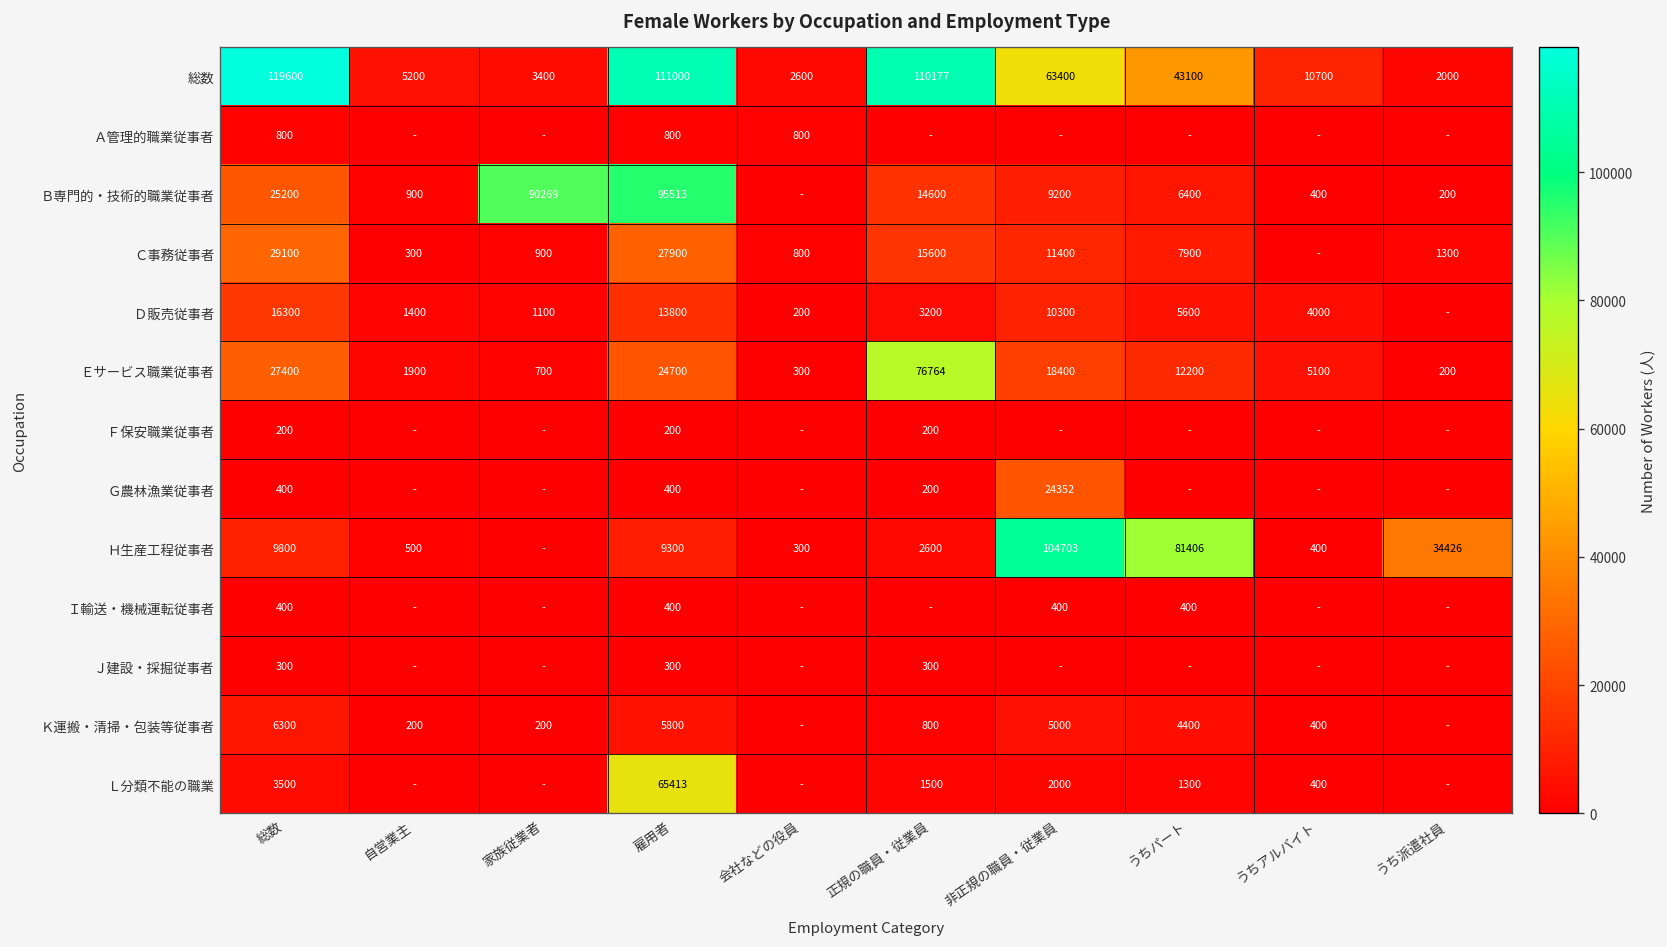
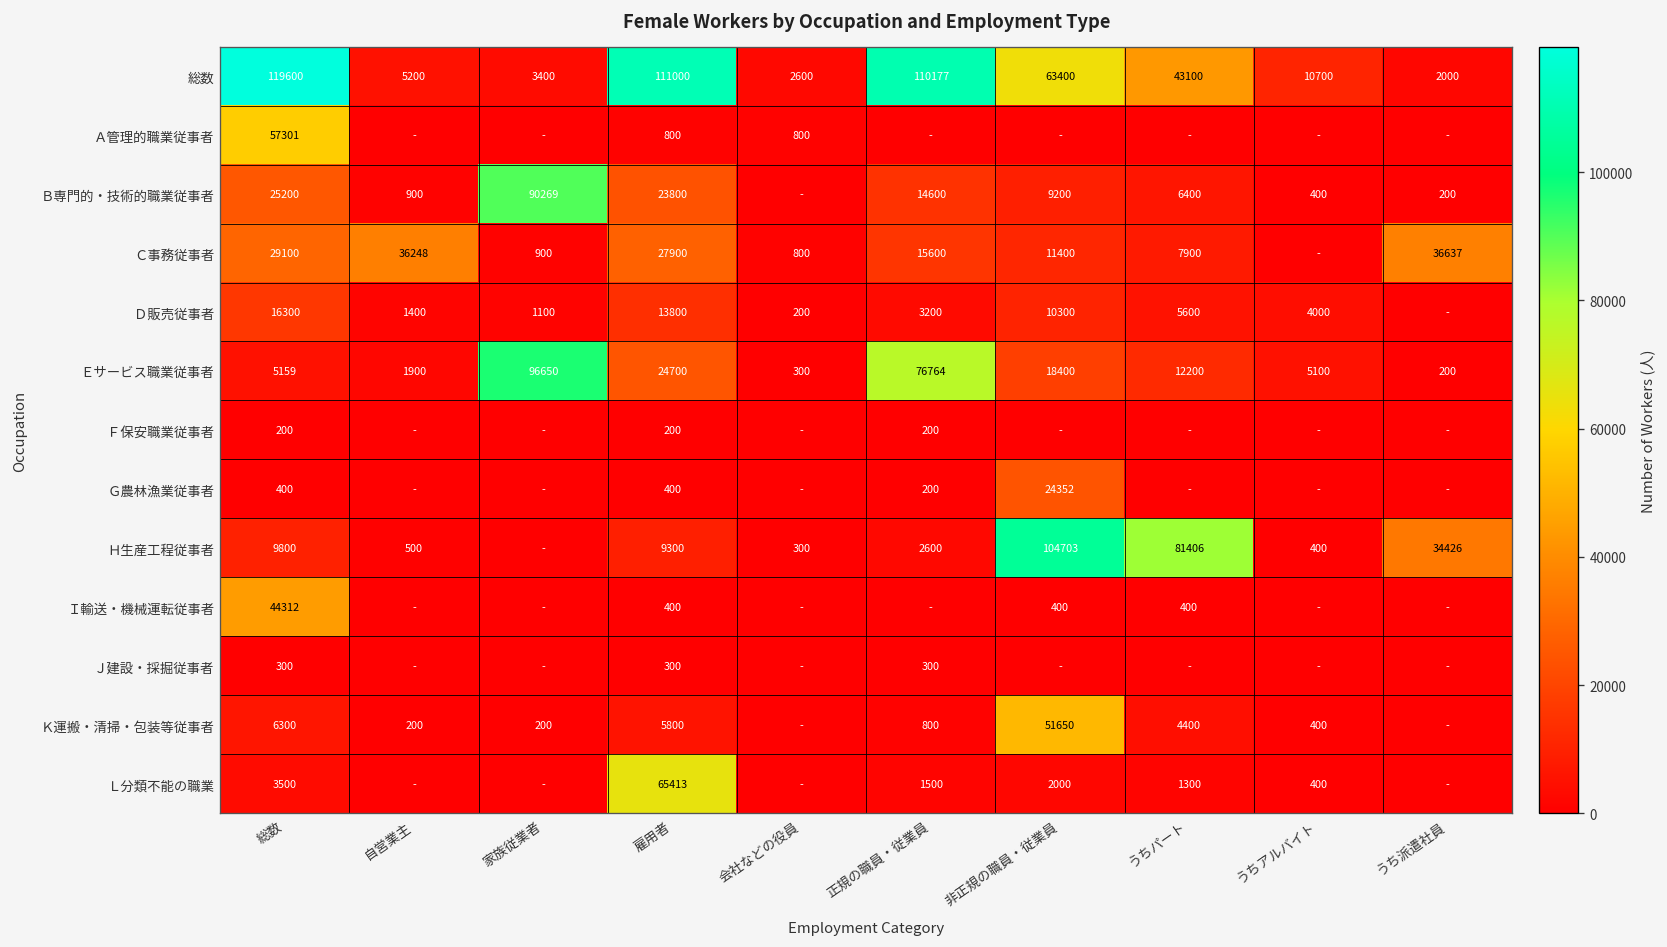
  {
    "総数": {
      "総数": 119600,
      "自営業主": 5200,
      "家族従業者": 3400,
      "雇用者": 111000,
      "会社などの役員": 2600,
      "正規の職員・従業員": 110177,
      "非正規の職員・従業員": 63400,
      "うちパート": 43100,
      "うちアルバイト": 10700,
      "うち派遣社員": 2000
    },
    "Ａ管理的職業従事者": {
-     "総数": 800,
+     "総数": 57301,
      "雇用者": 800,
      "会社などの役員": 800
    },
    "Ｂ専門的・技術的職業従事者": {
      "総数": 25200,
      "自営業主": 900,
      "家族従業者": 90269,
-     "雇用者": 95513,
+     "雇用者": 23800,
      "正規の職員・従業員": 14600,
      "非正規の職員・従業員": 9200,
      "うちパート": 6400,
      "うちアルバイト": 400,
      "うち派遣社員": 200
    },
    "Ｃ事務従事者": {
      "総数": 29100,
-     "自営業主": 300,
+     "自営業主": 36248,
      "家族従業者": 900,
      "雇用者": 27900,
      "会社などの役員": 800,
      "正規の職員・従業員": 15600,
      "非正規の職員・従業員": 11400,
      "うちパート": 7900,
-     "うち派遣社員": 1300
+     "うち派遣社員": 36637
    },
    "Ｄ販売従事者": {
      "総数": 16300,
      "自営業主": 1400,
      "家族従業者": 1100,
      "雇用者": 13800,
      "会社などの役員": 200,
      "正規の職員・従業員": 3200,
      "非正規の職員・従業員": 10300,
      "うちパート": 5600,
      "うちアルバイト": 4000
    },
    "Ｅサービス職業従事者": {
-     "総数": 27400,
+     "総数": 5159,
      "自営業主": 1900,
-     "家族従業者": 700,
+     "家族従業者": 96650,
      "雇用者": 24700,
      "会社などの役員": 300,
      "正規の職員・従業員": 76764,
      "非正規の職員・従業員": 18400,
      "うちパート": 12200,
      "うちアルバイト": 5100,
      "うち派遣社員": 200
    },
    "Ｆ保安職業従事者": {
      "総数": 200,
      "雇用者": 200,
      "正規の職員・従業員": 200
    },
    "Ｇ農林漁業従事者": {
      "総数": 400,
      "雇用者": 400,
      "正規の職員・従業員": 200,
      "非正規の職員・従業員": 24352
    },
    "Ｈ生産工程従事者": {
      "総数": 9800,
      "自営業主": 500,
      "雇用者": 9300,
      "会社などの役員": 300,
      "正規の職員・従業員": 2600,
      "非正規の職員・従業員": 104703,
      "うちパート": 81406,
      "うちアルバイト": 400,
      "うち派遣社員": 34426
    },
    "Ｉ輸送・機械運転従事者": {
-     "総数": 400,
+     "総数": 44312,
      "雇用者": 400,
      "非正規の職員・従業員": 400,
      "うちパート": 400
    },
    "Ｊ建設・採掘従事者": {
      "総数": 300,
      "雇用者": 300,
      "正規の職員・従業員": 300
    },
    "Ｋ運搬・清掃・包装等従事者": {
      "総数": 6300,
      "自営業主": 200,
      "家族従業者": 200,
      "雇用者": 5800,
      "正規の職員・従業員": 800,
-     "非正規の職員・従業員": 5000,
+     "非正規の職員・従業員": 51650,
      "うちパート": 4400,
      "うちアルバイト": 400
    },
    "Ｌ分類不能の職業": {
      "総数": 3500,
      "雇用者": 65413,
      "正規の職員・従業員": 1500,
      "非正規の職員・従業員": 2000,
      "うちパート": 1300,
      "うちアルバイト": 400
    }
  }
